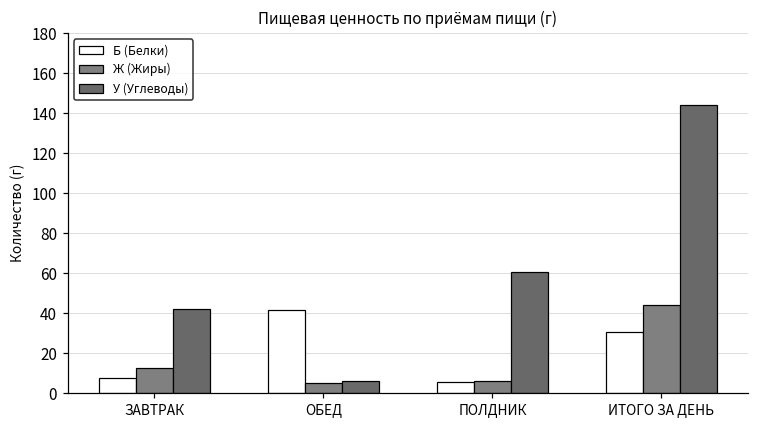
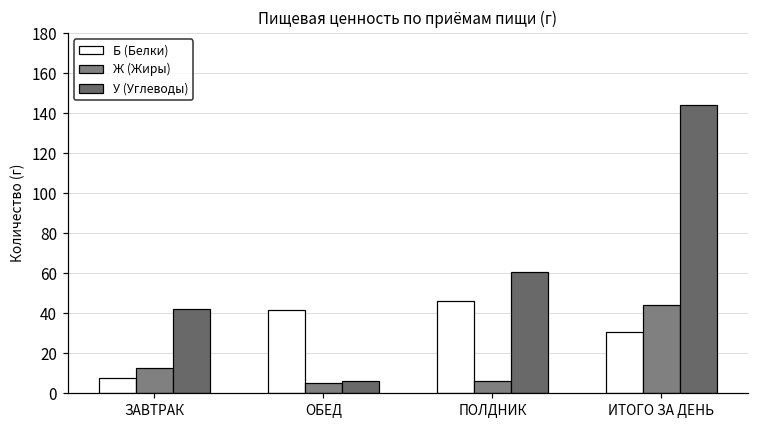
  {
    "Б (Белки)": {
      "ЗАВТРАК": 8,
      "ОБЕД": 41,
-     "ПОЛДНИК": 5,
+     "ПОЛДНИК": 46,
      "ИТОГО ЗА ДЕНЬ": 31
    }
  }
